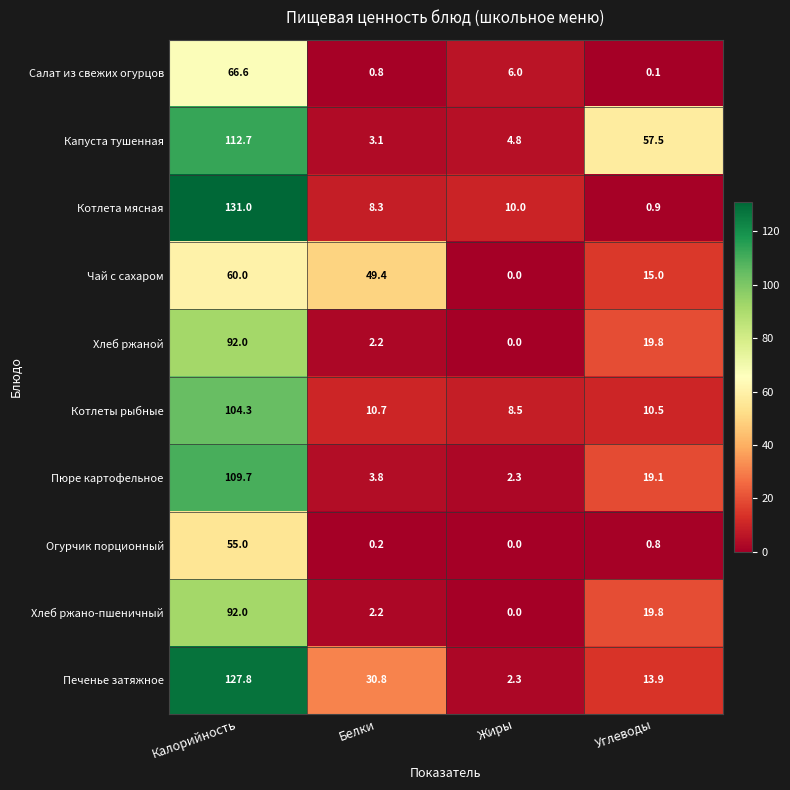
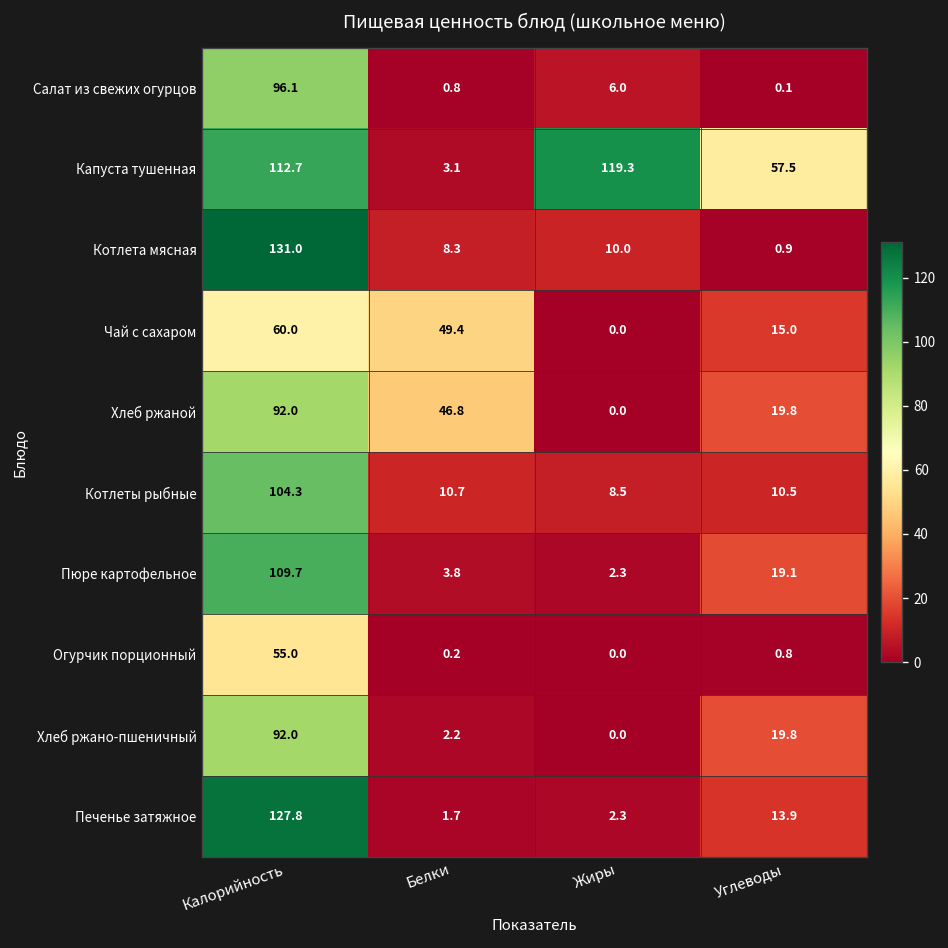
  {
    "Салат из свежих огурцов": {
-     "Калорийность": 66.6,
+     "Калорийность": 96.1,
      "Белки": 0.8,
      "Жиры": 6.0,
      "Углеводы": 0.1
    },
    "Капуста тушенная": {
      "Калорийность": 112.7,
      "Белки": 3.1,
-     "Жиры": 4.8,
+     "Жиры": 119.3,
      "Углеводы": 57.5
    },
    "Котлета мясная": {
      "Калорийность": 131.0,
      "Белки": 8.3,
      "Жиры": 10.0,
      "Углеводы": 0.9
    },
    "Чай с сахаром": {
      "Калорийность": 60.0,
      "Белки": 49.4,
      "Жиры": 0.0,
      "Углеводы": 15.0
    },
    "Хлеб ржаной": {
      "Калорийность": 92.0,
-     "Белки": 2.2,
+     "Белки": 46.8,
      "Жиры": 0.0,
      "Углеводы": 19.8
    },
    "Котлеты рыбные": {
      "Калорийность": 104.3,
      "Белки": 10.7,
      "Жиры": 8.5,
      "Углеводы": 10.5
    },
    "Пюре картофельное": {
      "Калорийность": 109.7,
      "Белки": 3.8,
      "Жиры": 2.3,
      "Углеводы": 19.1
    },
    "Огурчик порционный": {
      "Калорийность": 55.0,
      "Белки": 0.2,
      "Жиры": 0.0,
      "Углеводы": 0.8
    },
    "Хлеб ржано-пшеничный": {
      "Калорийность": 92.0,
      "Белки": 2.2,
      "Жиры": 0.0,
      "Углеводы": 19.8
    },
    "Печенье затяжное": {
      "Калорийность": 127.8,
-     "Белки": 30.8,
+     "Белки": 1.7,
      "Жиры": 2.3,
      "Углеводы": 13.9
    }
  }
